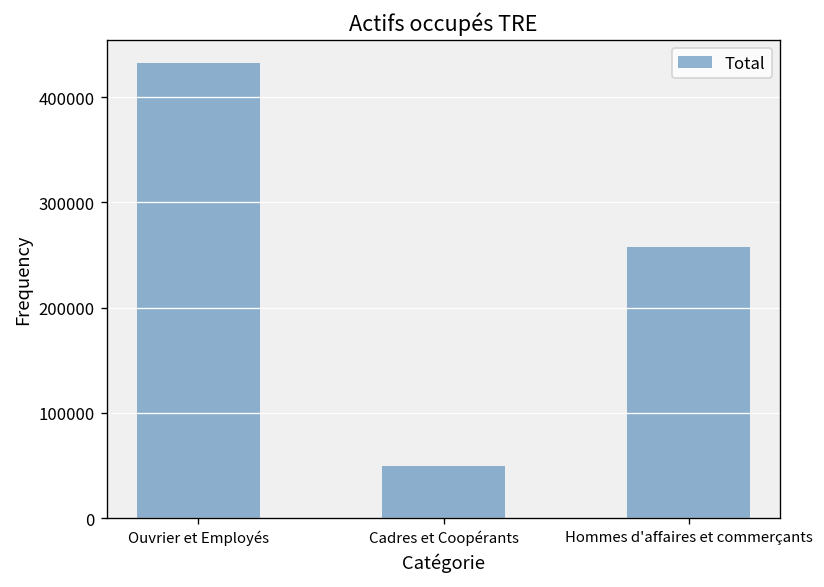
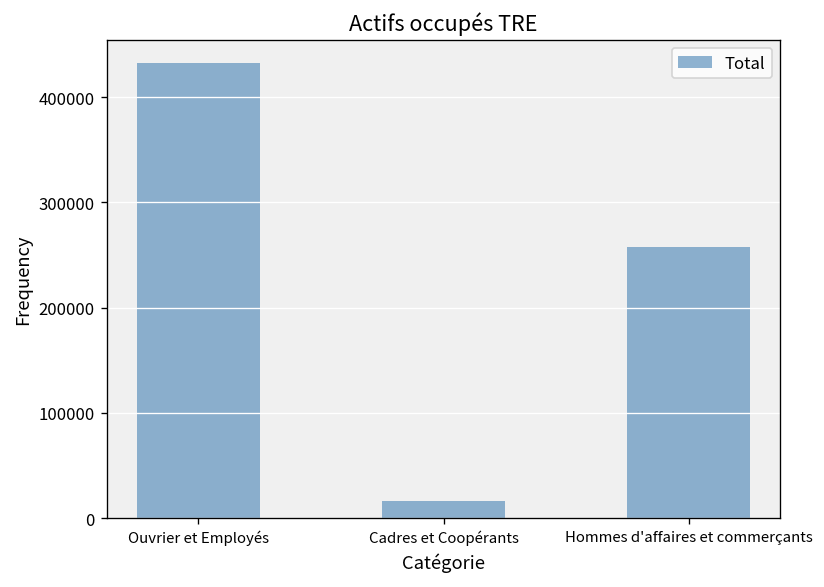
  {
    "Ouvrier et Employés": 430000,
-   "Cadres et Coopérants": 50000,
+   "Cadres et Coopérants": 20000,
    "Hommes d'affaires et commerçants": 260000
  }
